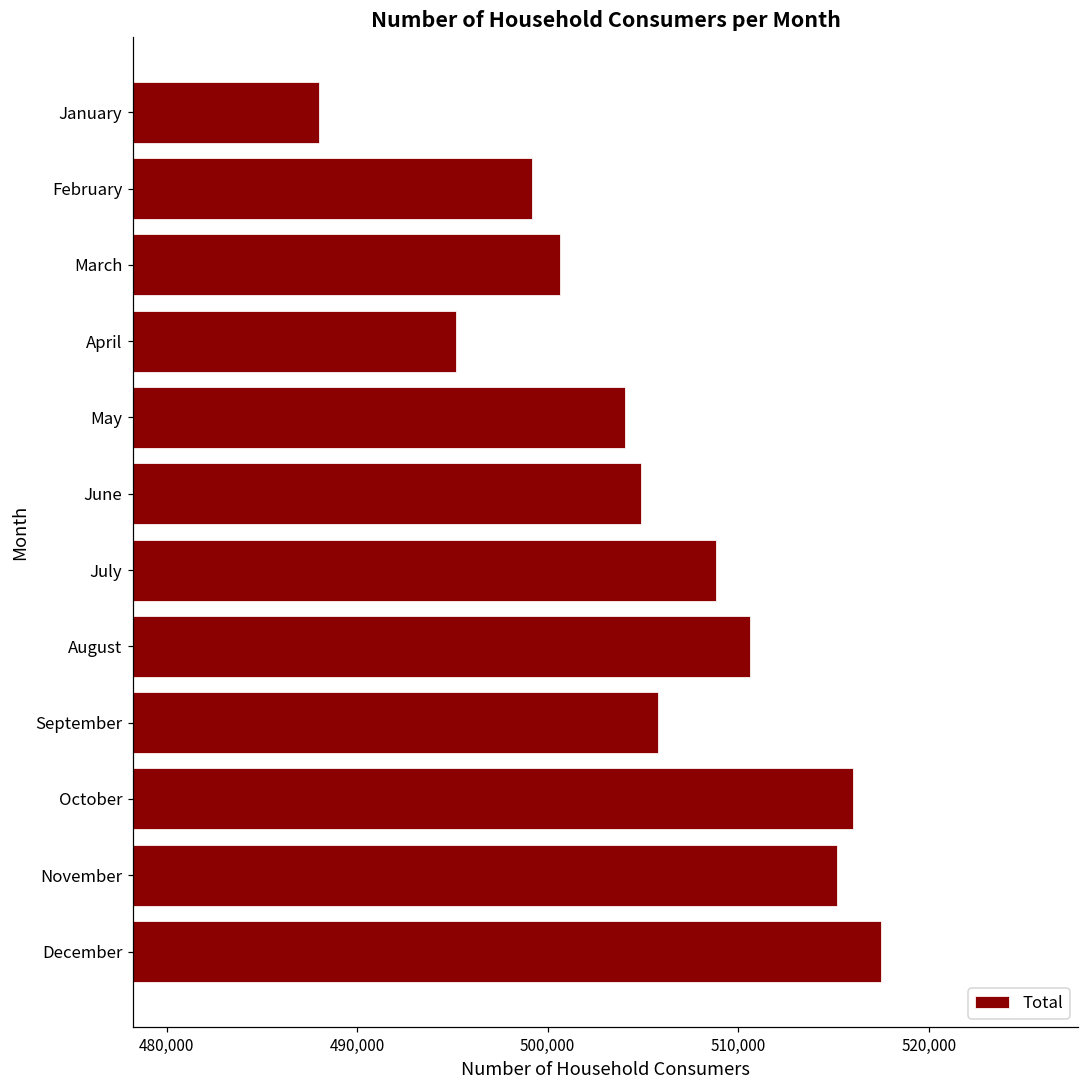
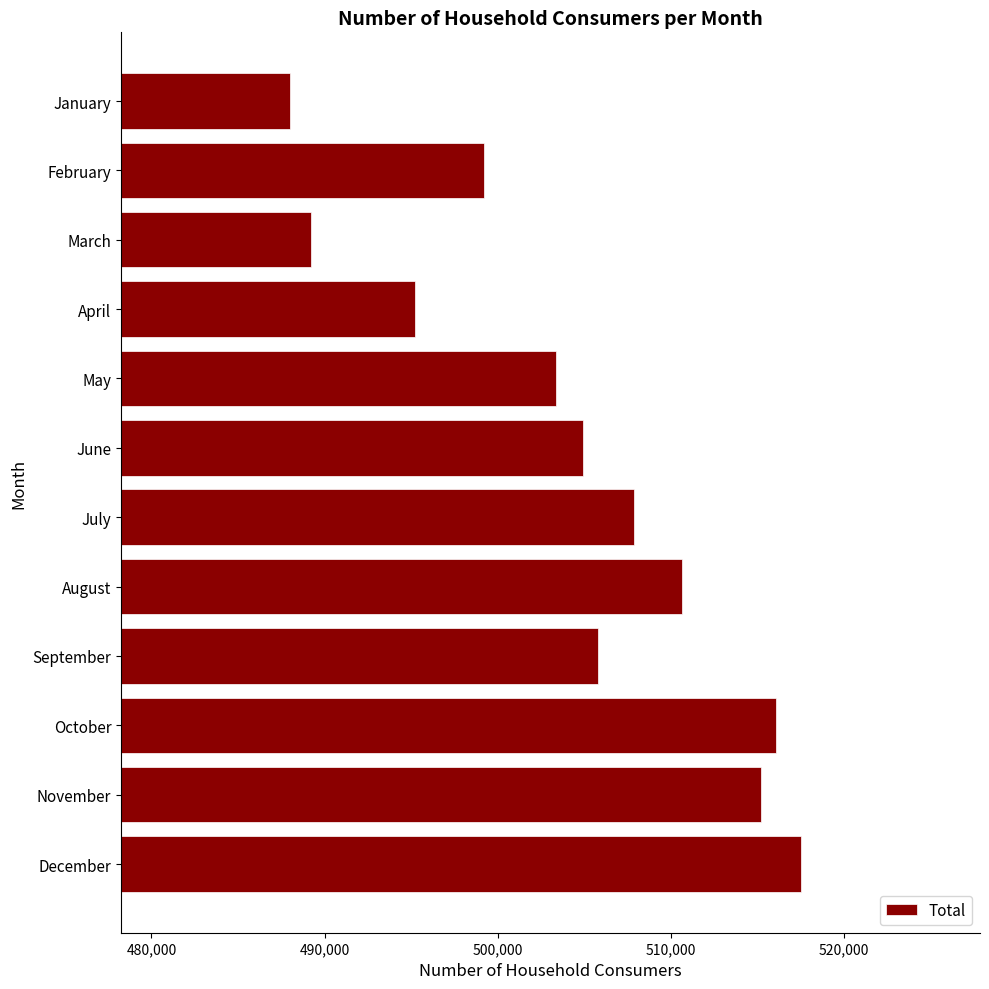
  {
    "January": "488,000",
    "February": "499,200",
-   "March": "500,700",
+   "March": "489,200",
    "April": "495,200",
-   "May": "504,000",
+   "May": "503,300",
    "June": "504,900",
-   "July": "508,900",
+   "July": "507,900",
    "August": "510,600",
    "September": "505,800",
    "October": "516,000",
    "November": "515,200",
    "December": "517,500"
  }
